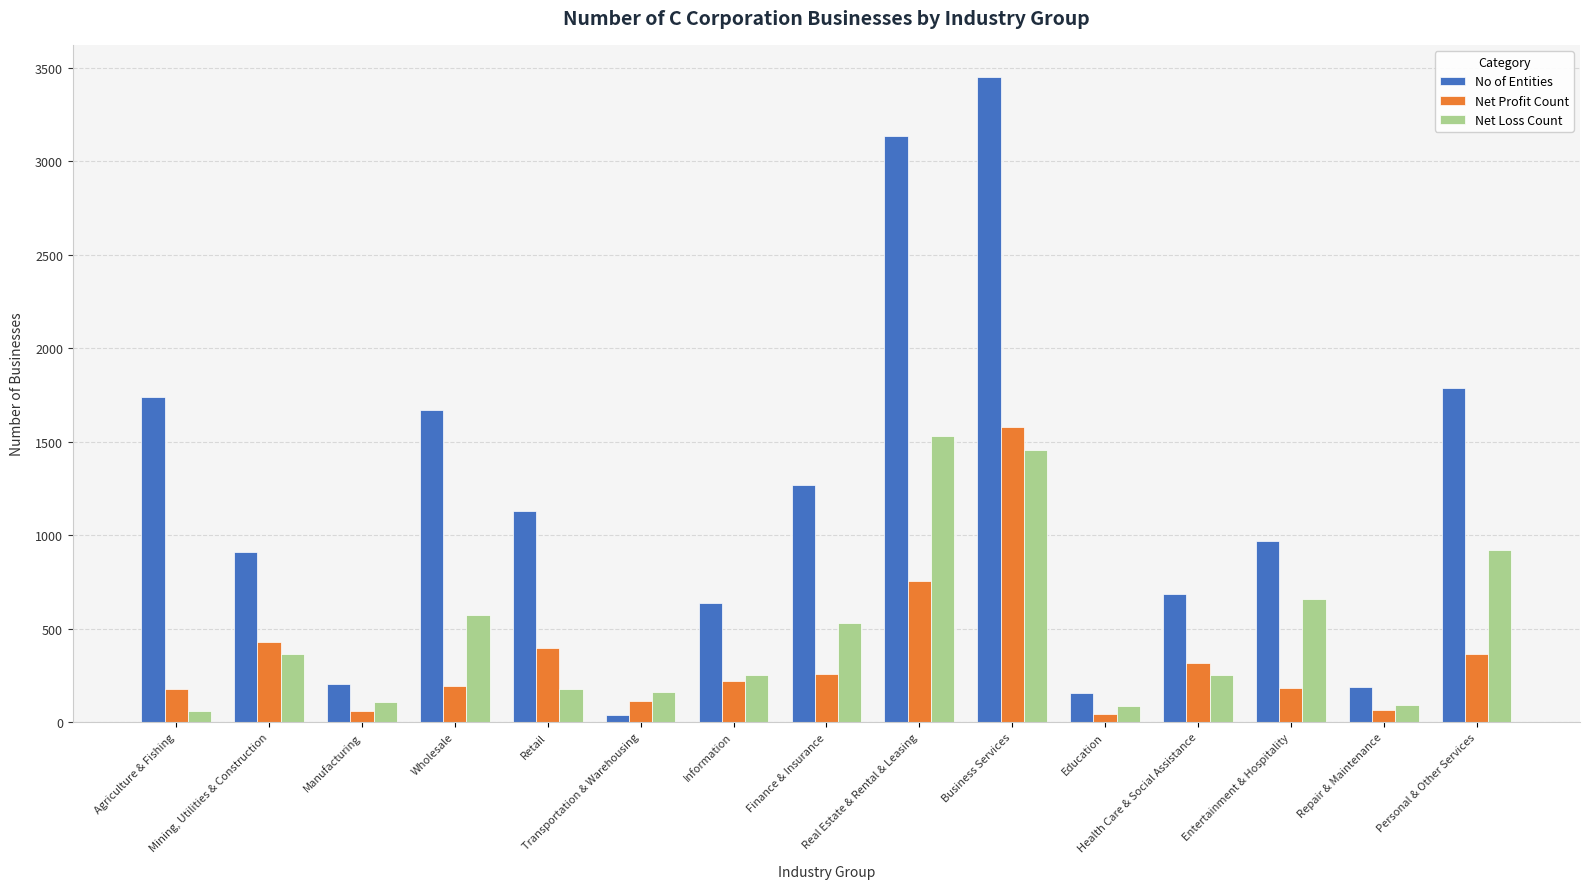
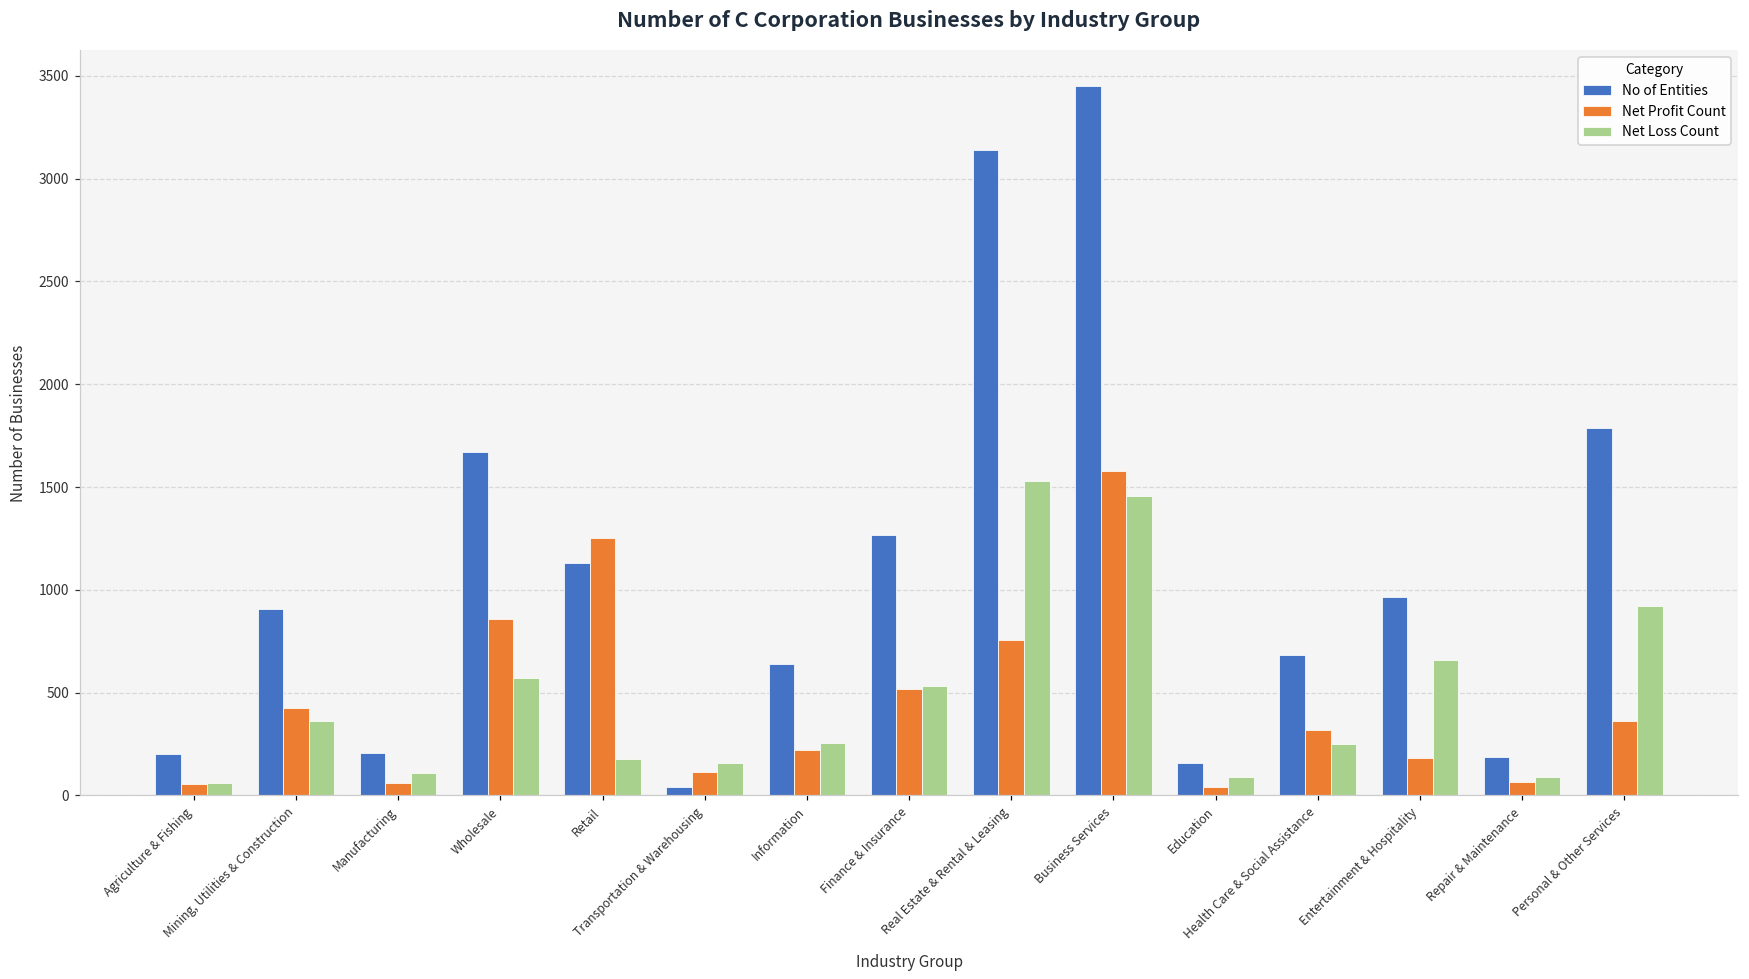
  {
    "No of Entities": {
-     "Agriculture & Fishing": 1740,
+     "Agriculture & Fishing": 200,
      "Mining, Utilities & Construction": 910,
      "Manufacturing": 210,
      "Wholesale": 1670,
      "Retail": 1130,
      "Transportation & Warehousing": 40,
      "Information": 640,
      "Finance & Insurance": 1270,
      "Real Estate & Rental & Leasing": 3140,
      "Business Services": 3450,
      "Education": 160,
      "Health Care & Social Assistance": 680,
      "Entertainment & Hospitality": 970,
      "Repair & Maintenance": 190,
      "Personal & Other Services": 1790
    },
    "Net Profit Count": {
-     "Agriculture & Fishing": 180,
+     "Agriculture & Fishing": 60,
      "Mining, Utilities & Construction": 430,
      "Manufacturing": 60,
-     "Wholesale": 190,
-     "Retail": 400,
+     "Wholesale": 860,
+     "Retail": 1250,
      "Transportation & Warehousing": 120,
      "Information": 220,
-     "Finance & Insurance": 260,
+     "Finance & Insurance": 520,
      "Real Estate & Rental & Leasing": 760,
      "Business Services": 1580,
      "Education": 40,
      "Health Care & Social Assistance": 320,
      "Entertainment & Hospitality": 180,
      "Repair & Maintenance": 70,
      "Personal & Other Services": 360
    },
    "Net Loss Count": {
      "Agriculture & Fishing": 60,
      "Mining, Utilities & Construction": 360,
      "Manufacturing": 110,
      "Wholesale": 570,
      "Retail": 180,
      "Transportation & Warehousing": 160,
      "Information": 250,
      "Finance & Insurance": 530,
      "Real Estate & Rental & Leasing": 1530,
      "Business Services": 1460,
      "Education": 90,
      "Health Care & Social Assistance": 250,
      "Entertainment & Hospitality": 660,
      "Repair & Maintenance": 90,
      "Personal & Other Services": 920
    }
  }
